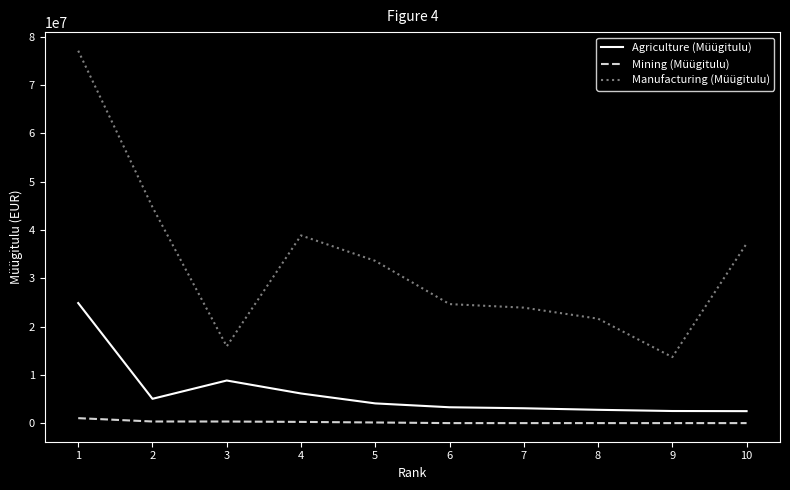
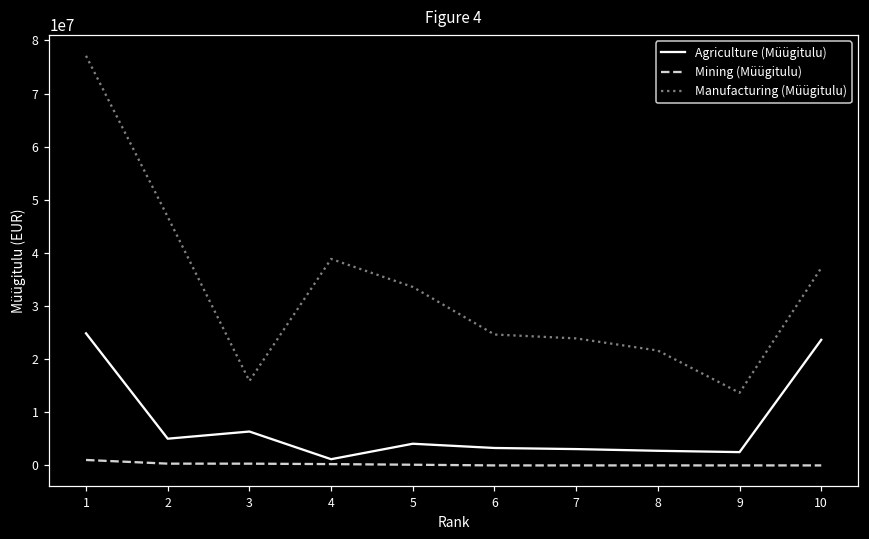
  {
    "Agriculture (Müügitulu)": {
      "1": 25000000,
      "2": 5000000,
-     "3": 9000000,
-     "4": 6000000,
+     "3": 6000000,
+     "4": 1000000,
      "5": 4000000,
      "6": 3000000,
      "7": 3000000,
      "8": 3000000,
      "9": 3000000,
-     "10": 2000000
+     "10": 24000000
    },
    "Mining (Müügitulu)": {
      "1": 1000000,
      "2": 0,
      "3": 0,
      "4": 0,
      "5": 0,
      "6": 0,
      "7": 0,
      "8": 0,
      "9": 0,
      "10": 0
    },
    "Manufacturing (Müügitulu)": {
      "1": 77000000,
-     "2": 45000000,
+     "2": 47000000,
      "3": 16000000,
      "4": 39000000,
      "5": 34000000,
      "6": 25000000,
      "7": 24000000,
      "8": 22000000,
      "9": 14000000,
      "10": 37000000
    }
  }
